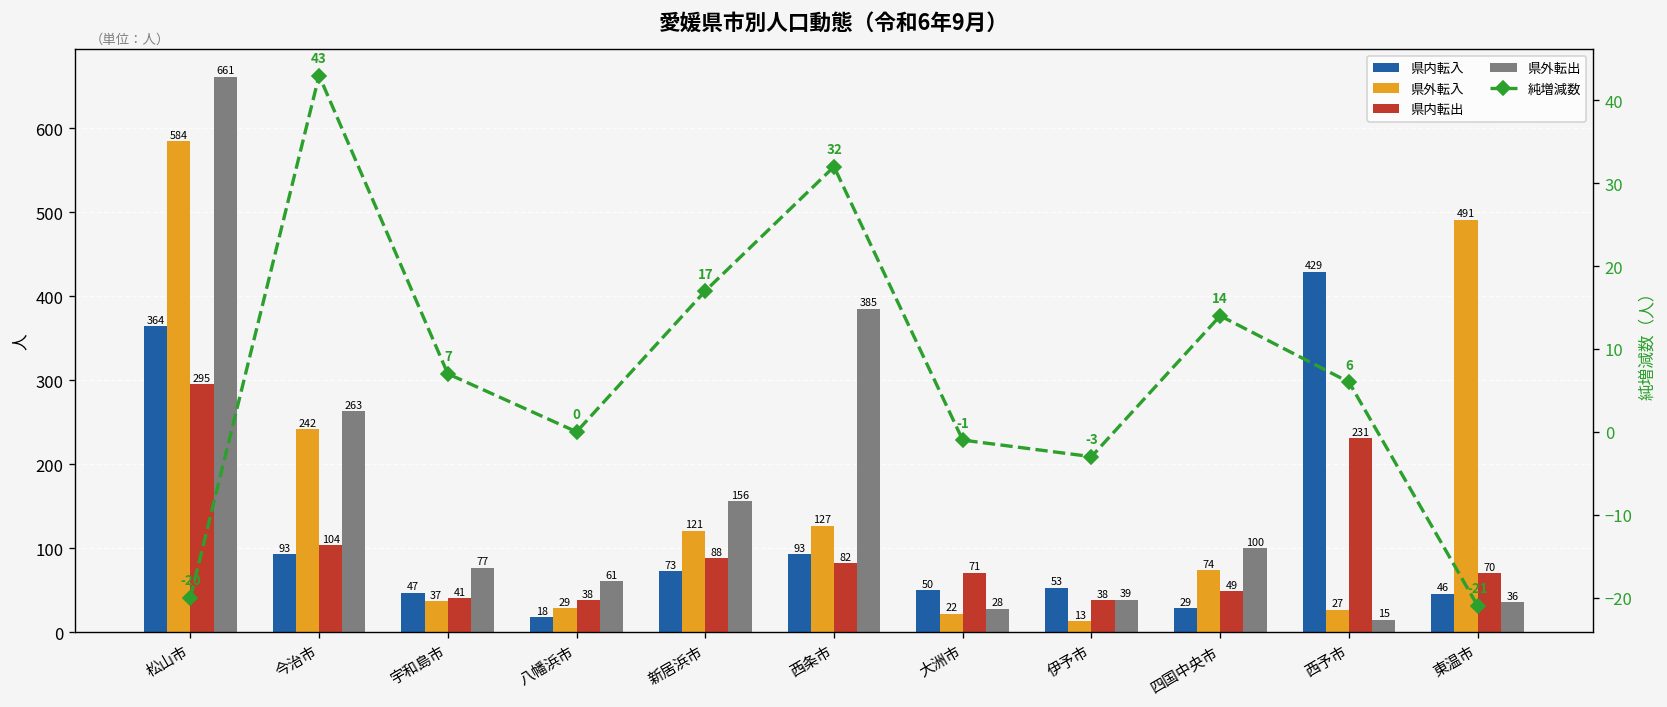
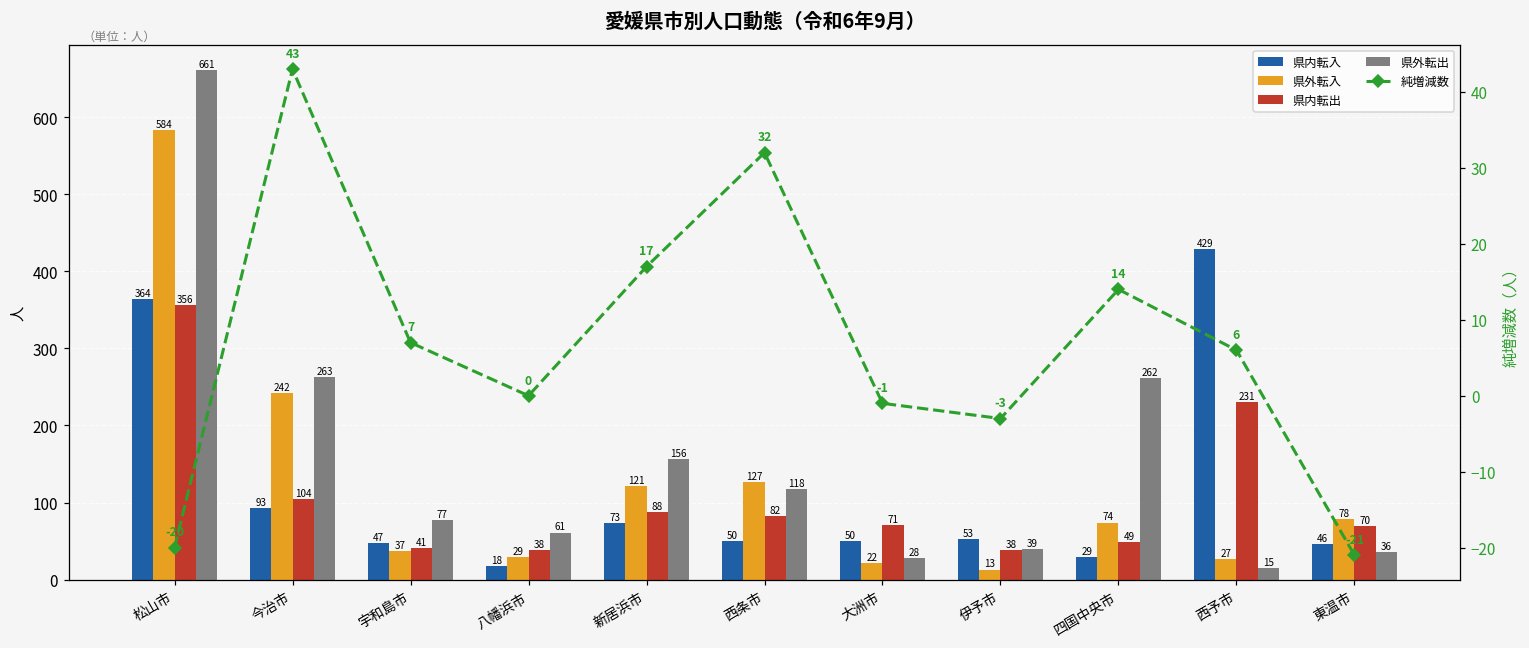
  {
    "県内転入": {
      "松山市": 364,
      "今治市": 93,
      "宇和島市": 47,
      "八幡浜市": 18,
      "新居浜市": 73,
-     "西条市": 93,
+     "西条市": 50,
      "大洲市": 50,
      "伊予市": 53,
      "四国中央市": 29,
      "西予市": 429,
      "東温市": 46
    },
    "県外転入": {
      "松山市": 584,
      "今治市": 242,
      "宇和島市": 37,
      "八幡浜市": 29,
      "新居浜市": 121,
      "西条市": 127,
      "大洲市": 22,
      "伊予市": 13,
      "四国中央市": 74,
      "西予市": 27,
-     "東温市": 491
+     "東温市": 78
    },
    "県内転出": {
-     "松山市": 295,
+     "松山市": 356,
      "今治市": 104,
      "宇和島市": 41,
      "八幡浜市": 38,
      "新居浜市": 88,
      "西条市": 82,
      "大洲市": 71,
      "伊予市": 38,
      "四国中央市": 49,
      "西予市": 231,
      "東温市": 70
    },
    "県外転出": {
      "松山市": 661,
      "今治市": 263,
      "宇和島市": 77,
      "八幡浜市": 61,
      "新居浜市": 156,
-     "西条市": 385,
+     "西条市": 118,
      "大洲市": 28,
      "伊予市": 39,
-     "四国中央市": 100,
+     "四国中央市": 262,
      "西予市": 15,
      "東温市": 36
    },
    "純増減数": {
      "松山市": -20,
      "今治市": 43,
      "宇和島市": 7,
      "八幡浜市": 0,
      "新居浜市": 17,
      "西条市": 32,
      "大洲市": -1,
      "伊予市": -3,
      "四国中央市": 14,
      "西予市": 6,
      "東温市": -21
    }
  }
